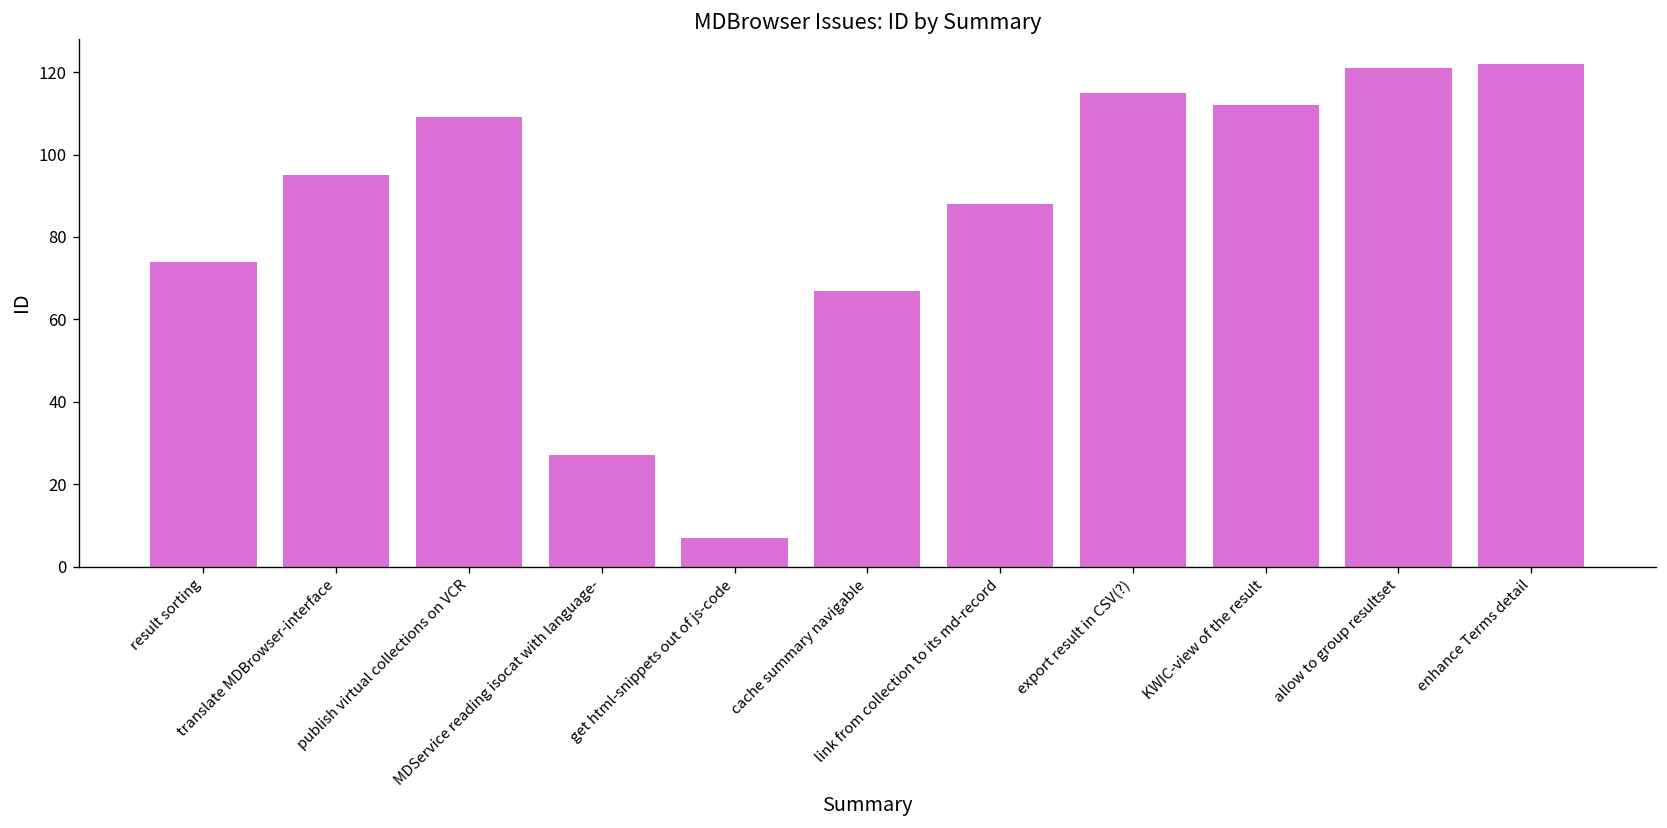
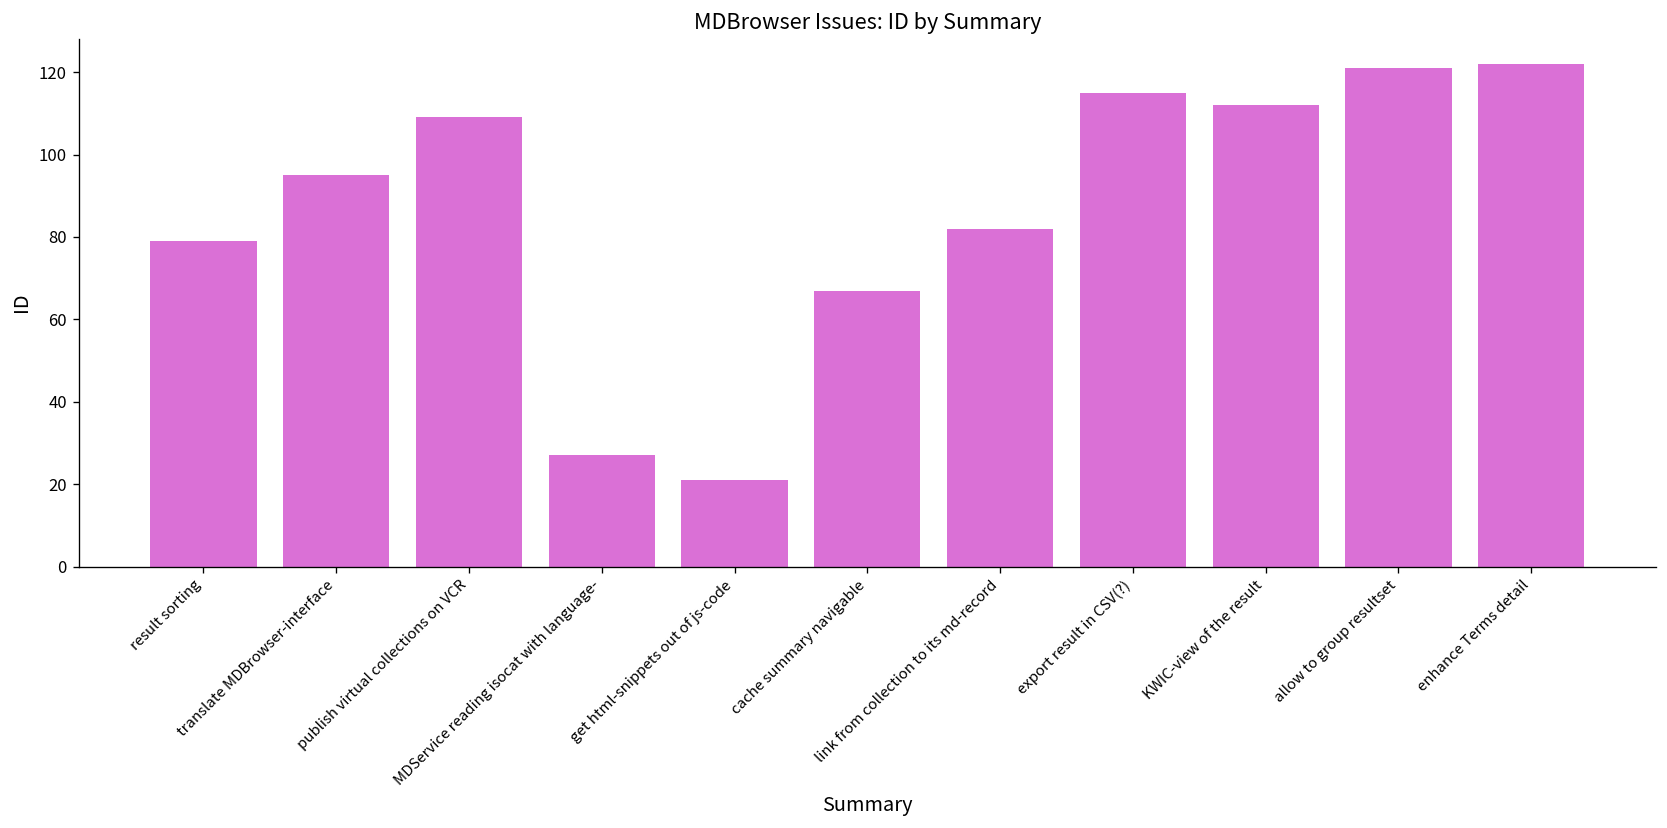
  {
-   "result sorting": 74,
+   "result sorting": 79,
    "translate MDBrowser-interface": 95,
    "publish virtual collections on VCR": 109,
    "MDService reading isocat with language-": 27,
-   "get html-snippets out of js-code": 7,
+   "get html-snippets out of js-code": 21,
    "cache summary navigable": 67,
-   "link from collection to its md-record": 88,
+   "link from collection to its md-record": 82,
    "export result in CSV(?)": 115,
    "KWIC-view of the result": 112,
    "allow to group resultset": 121,
    "enhance Terms detail": 122
  }
